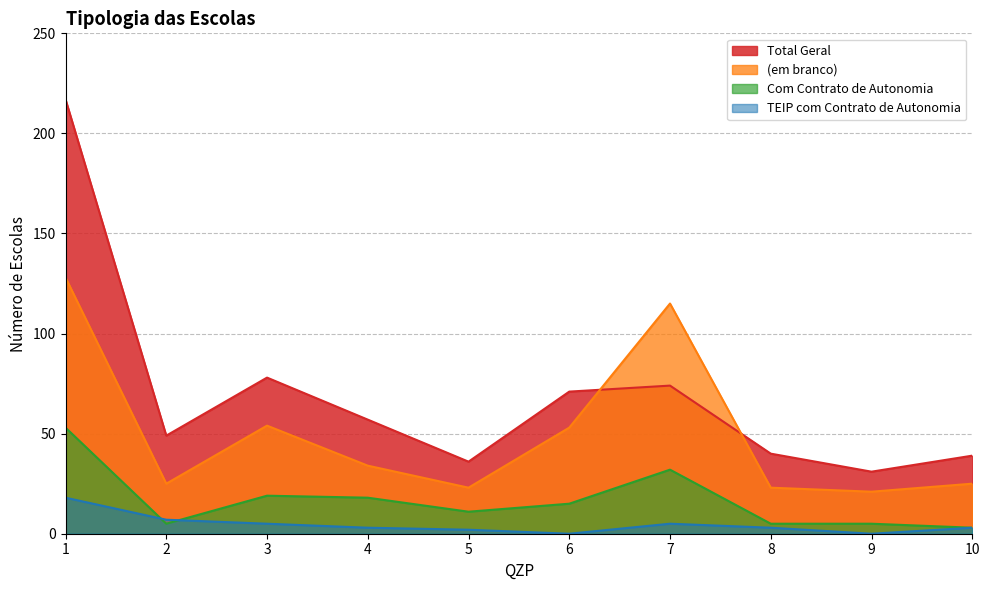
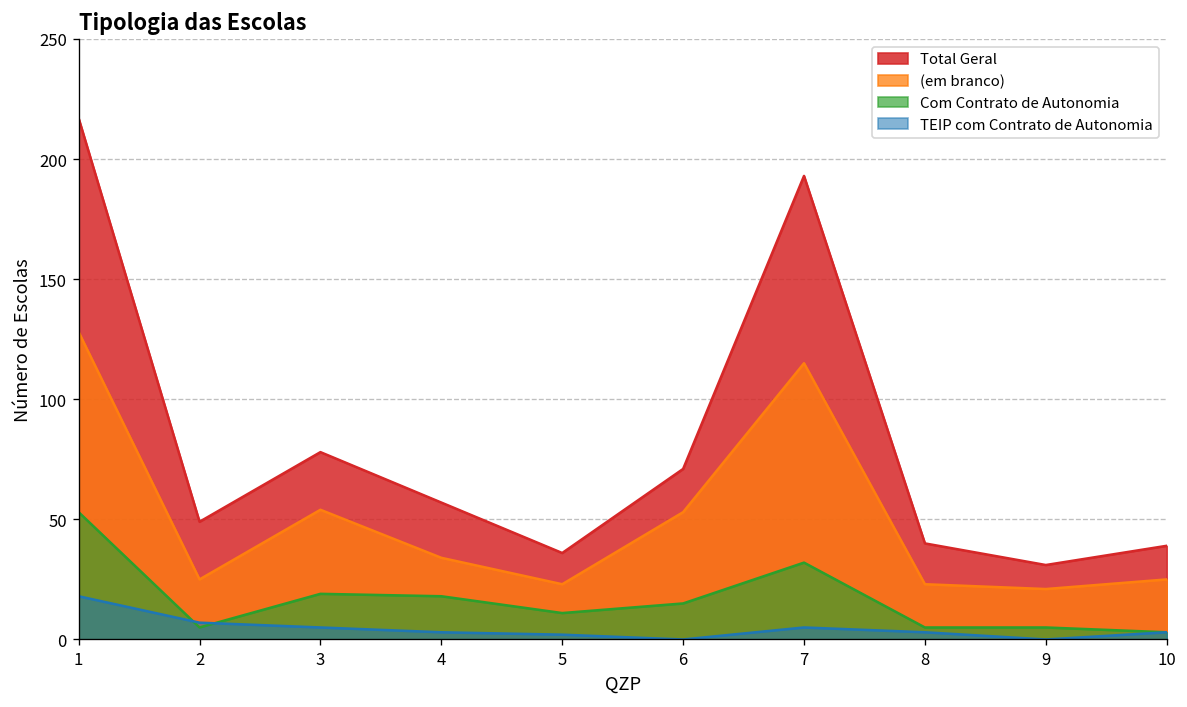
  {
    "Total Geral": {
      "1": 217,
      "2": 49,
      "3": 78,
      "4": 57,
      "5": 36,
      "6": 71,
-     "7": 74,
+     "7": 193,
      "8": 40,
      "9": 31,
      "10": 39
    },
    "(em branco)": {
      "1": 128,
      "2": 25,
      "3": 54,
      "4": 34,
      "5": 23,
      "6": 53,
      "7": 115,
      "8": 23,
      "9": 21,
      "10": 25
    },
    "Com Contrato de Autonomia": {
      "1": 53,
      "2": 5,
      "3": 19,
      "4": 18,
      "5": 11,
      "6": 15,
      "7": 32,
      "8": 5,
      "9": 5
    },
    "TEIP com Contrato de Autonomia": {
      "1": 18,
      "2": 7,
      "3": 5,
      "4": 3,
      "5": 2,
      "6": 0,
      "7": 5,
      "8": 3,
      "9": 0
    }
  }
